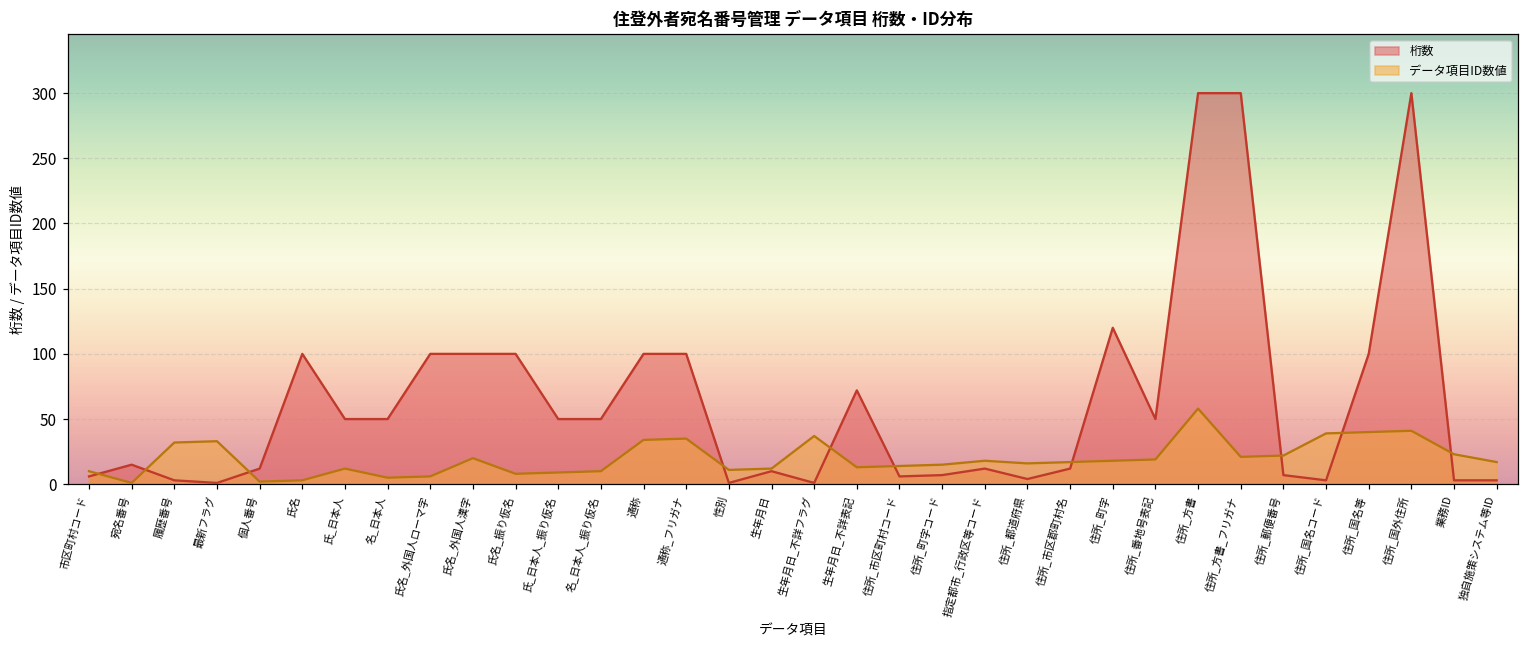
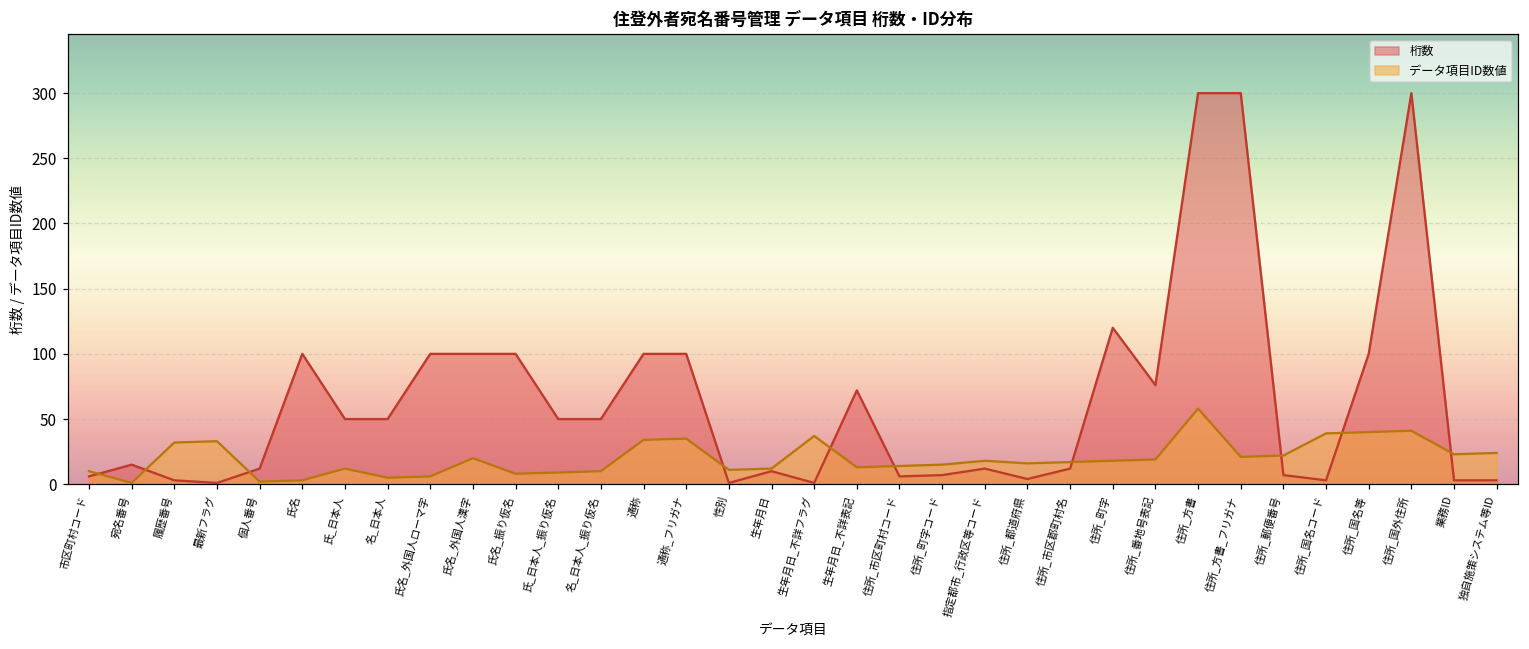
  {
    "桁数": {
      "市区町村コード": 6,
      "宛名番号": 15,
      "履歴番号": 3,
      "最新フラグ": 1,
      "個人番号": 12,
      "氏名": 100,
      "氏_日本人": 50,
      "名_日本人": 50,
      "氏名_外国人ローマ字": 100,
      "氏名_外国人漢字": 100,
      "氏名_振り仮名": 100,
      "氏_日本人_振り仮名": 50,
      "名_日本人_振り仮名": 50,
      "通称": 100,
      "通称_フリガナ": 100,
      "性別": 1,
      "生年月日_不詳フラグ": 1,
      "生年月日_不詳表記": 72,
      "住所_市区町村コード": 6,
      "住所_町字コード": 7,
      "指定都市_行政区等コード": 12,
      "住所_都道府県": 4,
      "住所_市区郡町村名": 12,
      "住所_町字": 120,
-     "住所_番地号表記": 50,
+     "住所_番地号表記": 76,
      "住所_方書": 300,
      "住所_方書_フリガナ": 300,
      "住所_郵便番号": 7,
      "住所_国名コード": 3,
      "住所_国名等": 100,
      "住所_国外住所": 300,
      "業務ID": 3,
      "独自施策システム等ID": 3
    },
    "データ項目ID数値": {
      "市区町村コード": 10,
      "宛名番号": 1,
      "履歴番号": 32,
      "最新フラグ": 33,
      "個人番号": 2,
      "氏名": 3,
      "氏_日本人": 12,
      "名_日本人": 5,
      "氏名_外国人ローマ字": 6,
      "氏名_外国人漢字": 20,
      "氏名_振り仮名": 8,
      "氏_日本人_振り仮名": 9,
      "名_日本人_振り仮名": 10,
      "通称": 34,
      "通称_フリガナ": 35,
      "性別": 11,
      "生年月日_不詳フラグ": 37,
      "生年月日_不詳表記": 13,
      "住所_市区町村コード": 14,
      "住所_町字コード": 15,
      "指定都市_行政区等コード": 18,
      "住所_都道府県": 16,
      "住所_市区郡町村名": 17,
      "住所_町字": 18,
      "住所_番地号表記": 19,
      "住所_方書": 58,
      "住所_方書_フリガナ": 21,
      "住所_郵便番号": 22,
      "住所_国名コード": 39,
      "住所_国名等": 40,
      "住所_国外住所": 41,
      "業務ID": 23,
-     "独自施策システム等ID": 17
+     "独自施策システム等ID": 24
    }
  }
